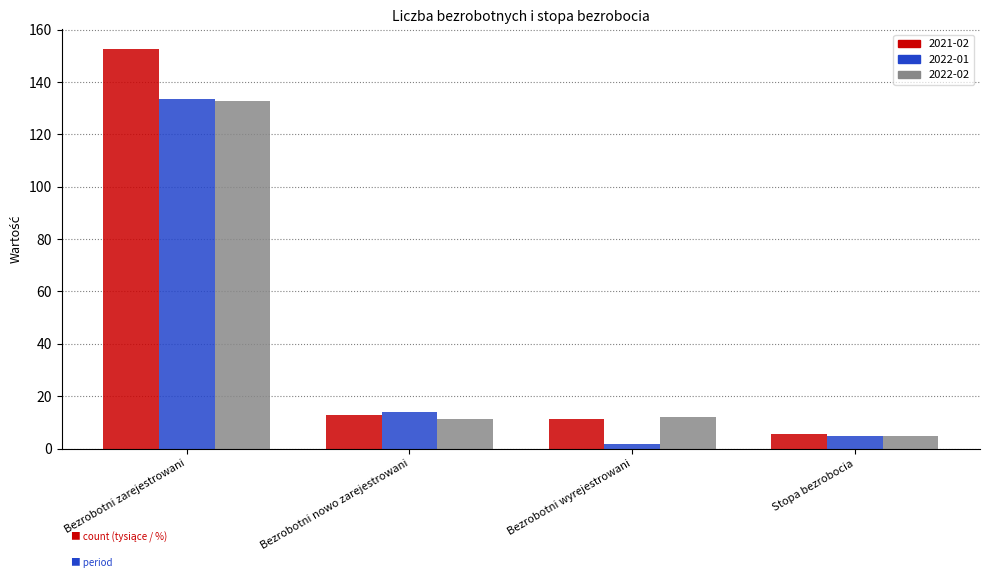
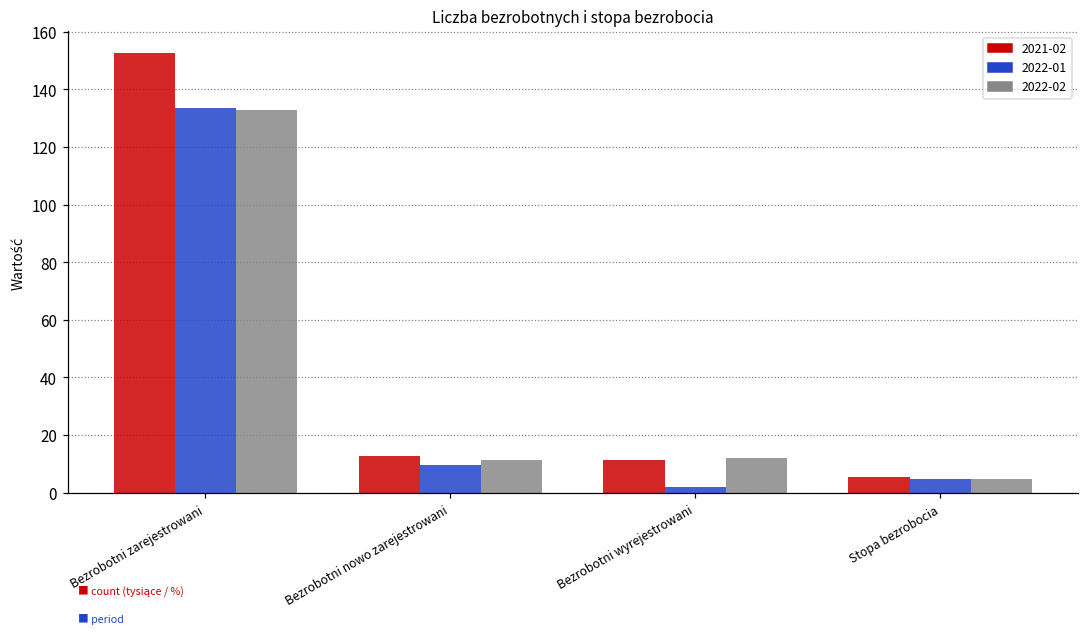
  {
    "2021-02": {
      "Bezrobotni zarejestrowani": 153,
      "Bezrobotni nowo zarejestrowani": 13,
      "Bezrobotni wyrejestrowani": 11,
      "Stopa bezrobocia": 5
    },
    "2022-01": {
      "Bezrobotni zarejestrowani": 134,
-     "Bezrobotni nowo zarejestrowani": 14,
+     "Bezrobotni nowo zarejestrowani": 10,
      "Bezrobotni wyrejestrowani": 2,
      "Stopa bezrobocia": 5
    },
    "2022-02": {
      "Bezrobotni zarejestrowani": 133,
      "Bezrobotni nowo zarejestrowani": 11,
      "Bezrobotni wyrejestrowani": 12,
      "Stopa bezrobocia": 5
    }
  }
